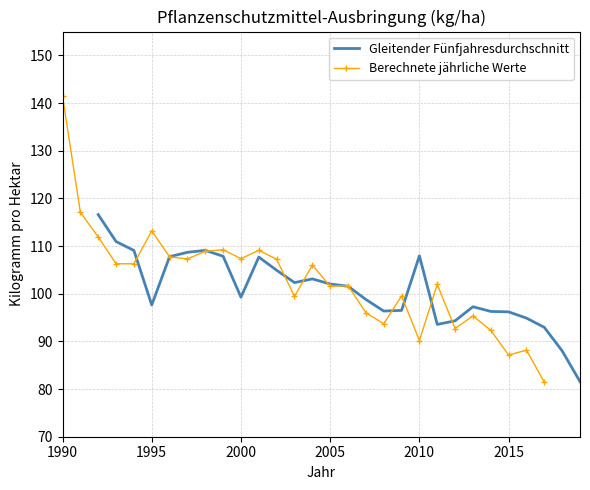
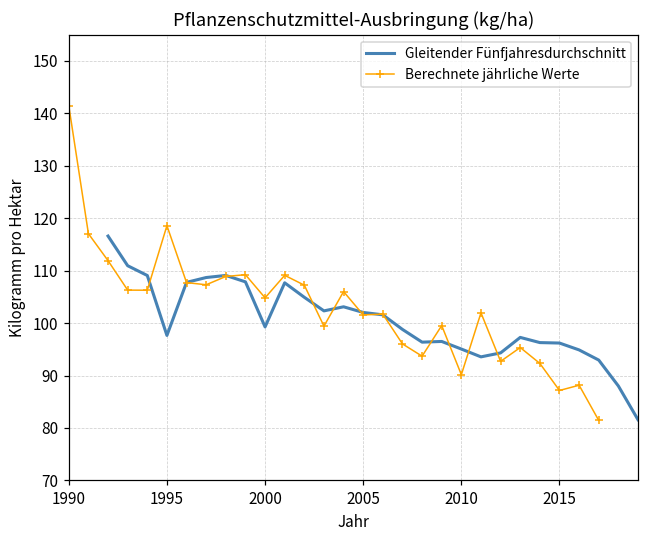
  {
    "Gleitender Fünfjahresdurchschnitt": {
      "1995": 98,
      "2000": 99,
-     "2010": 108,
+     "2010": 95,
      "2015": 96
    },
    "Berechnete jährliche Werte": {
      "1990": 141,
-     "1995": 113,
-     "2000": 107,
+     "1995": 119,
+     "2000": 105,
      "2010": 90,
      "2015": 87
    }
  }
